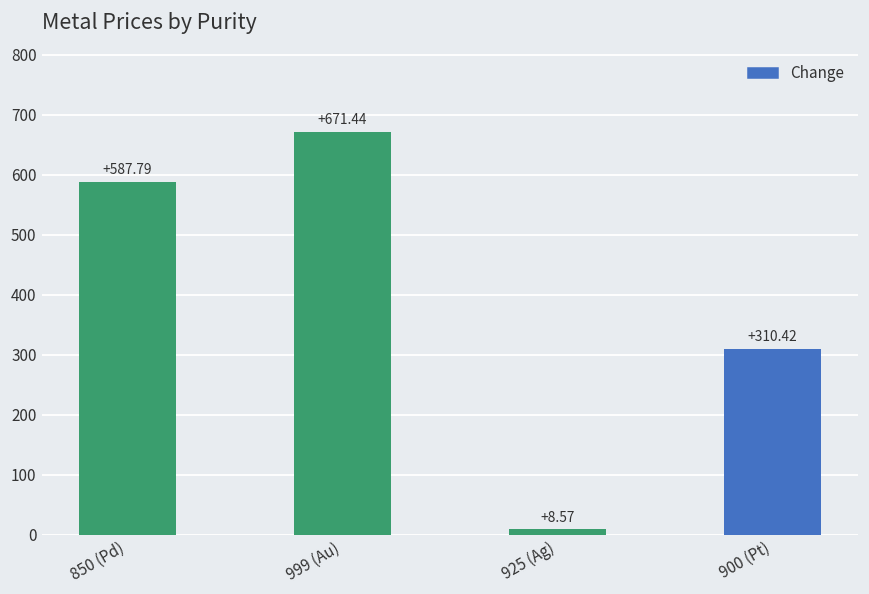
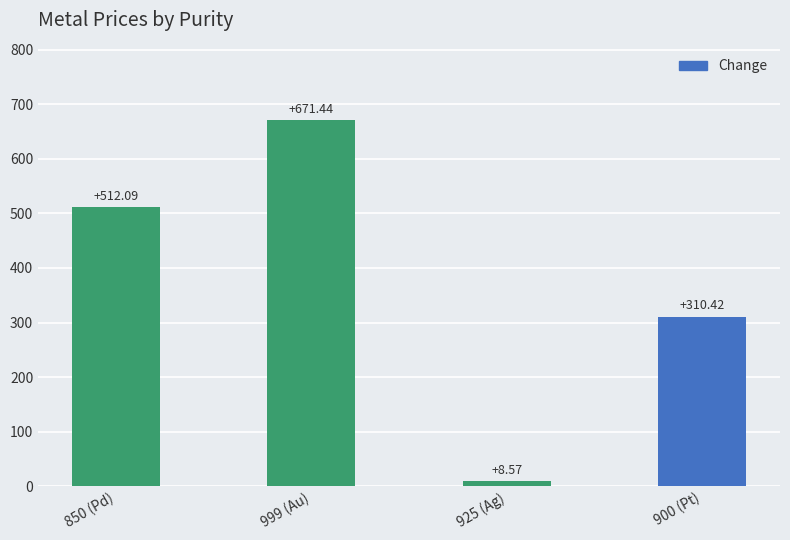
  {
-   "850 (Pd)": "+587.79",
+   "850 (Pd)": "+512.09",
    "999 (Au)": "+671.44",
    "925 (Ag)": "+8.57",
    "900 (Pt)": "+310.42"
  }
